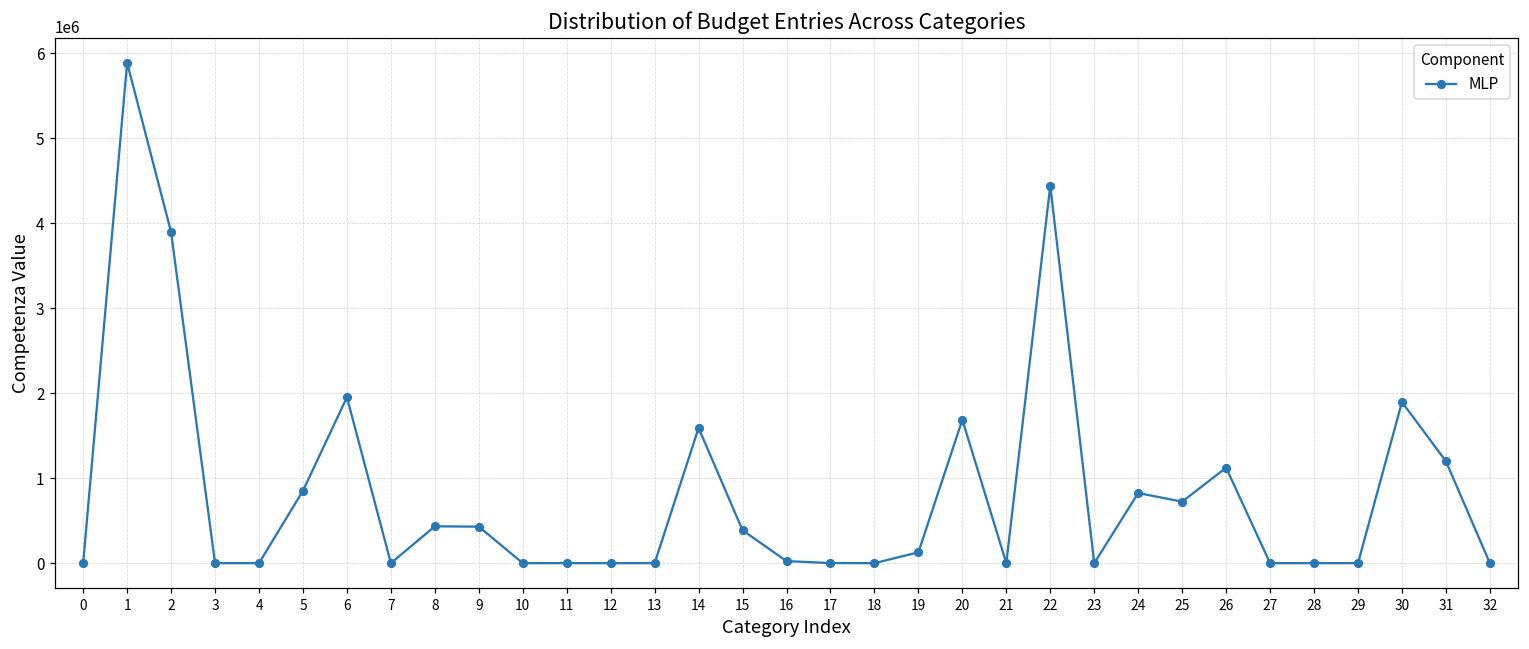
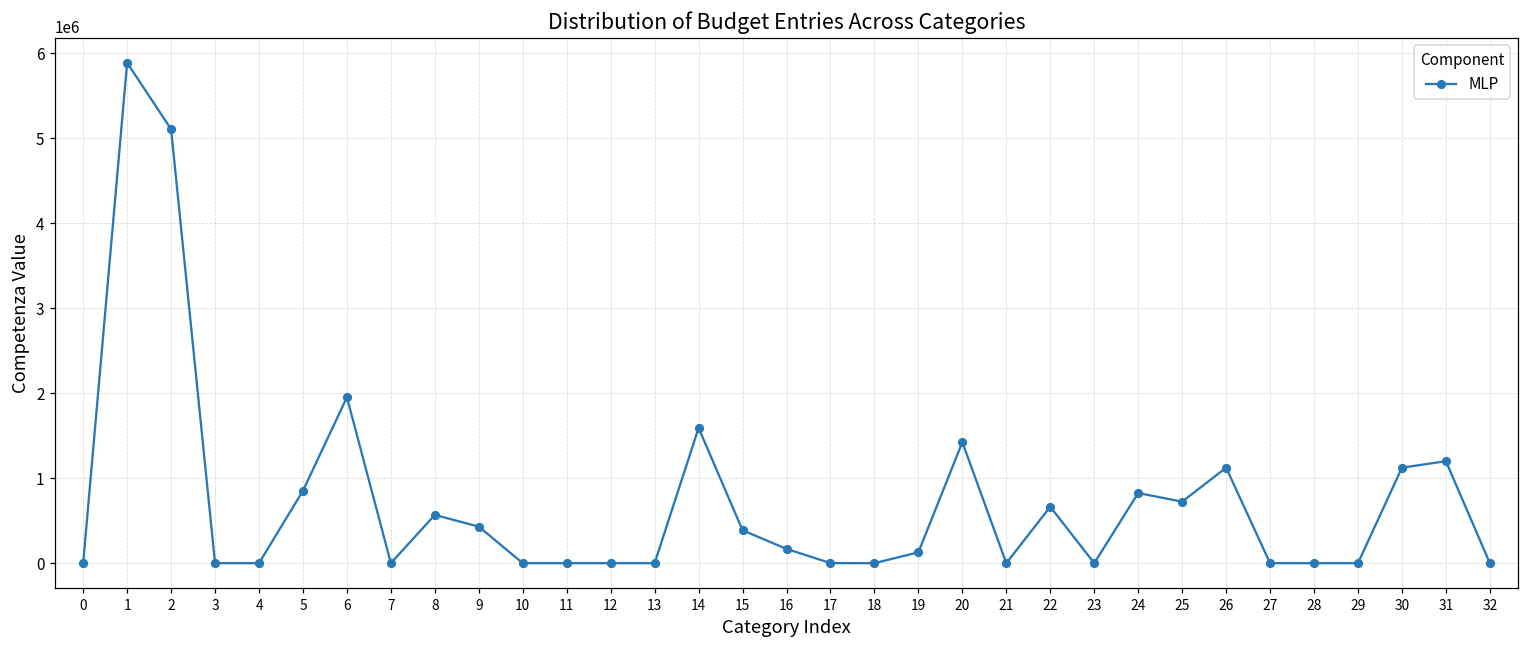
  {
    "0": 0,
    "1": 5900000,
-   "2": 3900000,
+   "2": 5100000,
    "3": 0,
    "4": 0,
    "5": 900000,
    "6": 2000000,
    "7": 0,
-   "8": 400000,
+   "8": 600000,
    "9": 400000,
    "10": 0,
    "11": 0,
    "12": 0,
    "13": 0,
    "14": 1600000,
    "15": 400000,
-   "16": 0,
+   "16": 200000,
    "17": 0,
    "18": 0,
    "19": 100000,
-   "20": 1700000,
+   "20": 1400000,
    "21": 0,
-   "22": 4400000,
+   "22": 700000,
    "23": 0,
    "24": 800000,
    "25": 700000,
    "26": 1100000,
    "27": 0,
    "28": 0,
    "29": 0,
-   "30": 1900000,
+   "30": 1100000,
    "31": 1200000,
    "32": 0
  }
